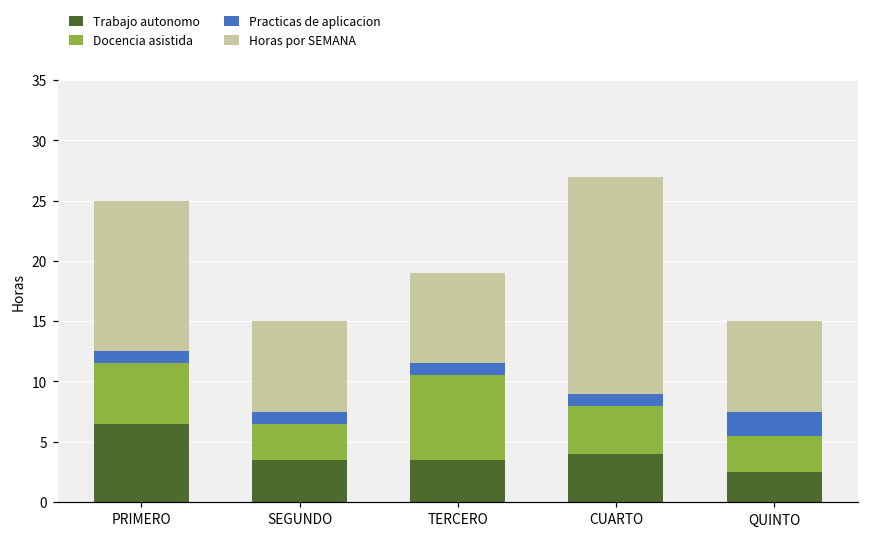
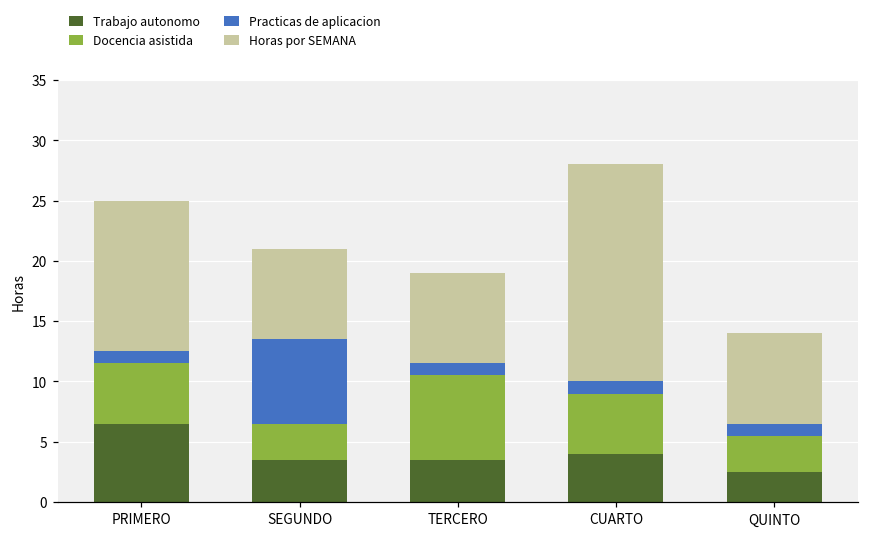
  {
    "Trabajo autonomo": {
      "PRIMERO": 6.5,
      "SEGUNDO": 3.5,
      "TERCERO": 3.5,
      "CUARTO": 4,
      "QUINTO": 2.5
    },
    "Docencia asistida": {
      "PRIMERO": 5,
      "SEGUNDO": 3,
      "TERCERO": 7,
-     "CUARTO": 4,
+     "CUARTO": 5,
      "QUINTO": 3
    },
    "Practicas de aplicacion": {
      "PRIMERO": 1,
-     "SEGUNDO": 1,
+     "SEGUNDO": 7,
      "TERCERO": 1,
      "CUARTO": 1,
-     "QUINTO": 2
+     "QUINTO": 1
    },
    "Horas por SEMANA": {
      "PRIMERO": 12.5,
      "SEGUNDO": 7.5,
      "TERCERO": 7.5,
      "CUARTO": 18,
      "QUINTO": 7.5
    }
  }
